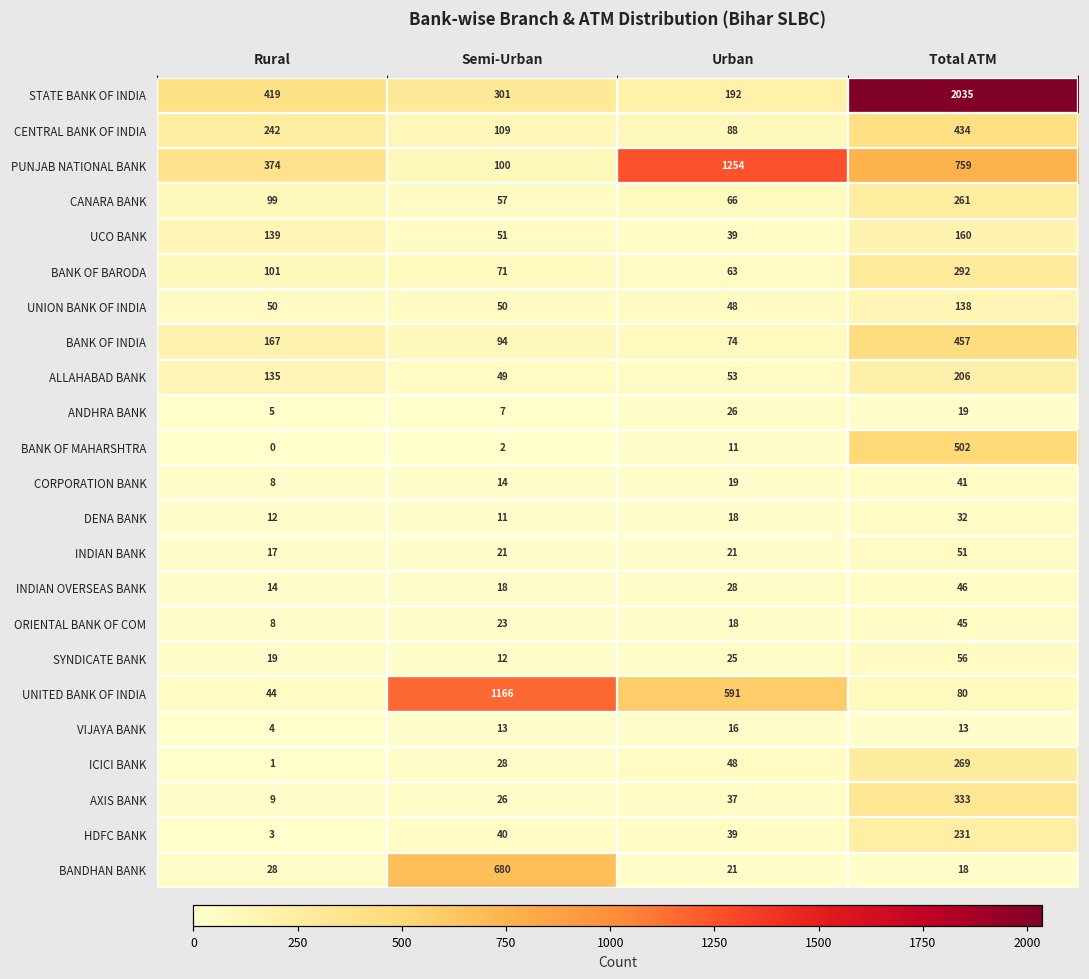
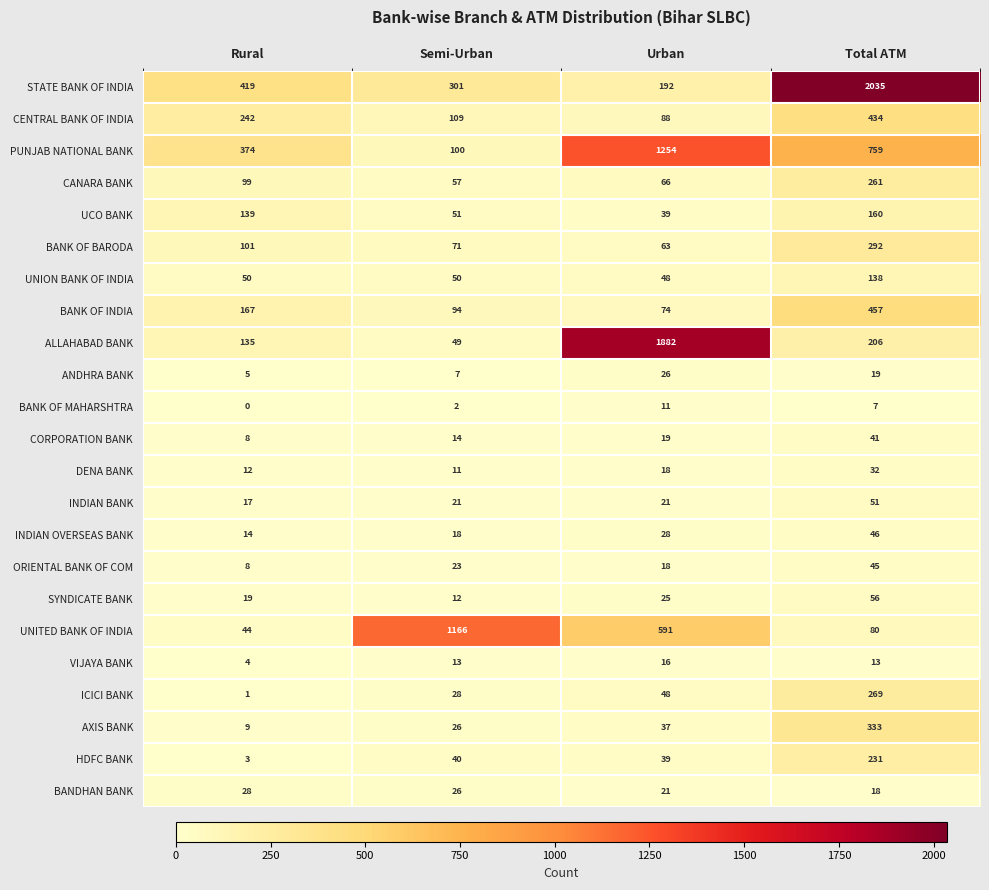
  {
    "STATE BANK OF INDIA": {
      "Rural": 419,
      "Semi-Urban": 301,
      "Urban": 192,
      "Total ATM": 2035
    },
    "CENTRAL BANK OF INDIA": {
      "Rural": 242,
      "Semi-Urban": 109,
      "Urban": 88,
      "Total ATM": 434
    },
    "PUNJAB NATIONAL BANK": {
      "Rural": 374,
      "Semi-Urban": 100,
      "Urban": 1254,
      "Total ATM": 759
    },
    "CANARA BANK": {
      "Rural": 99,
      "Semi-Urban": 57,
      "Urban": 66,
      "Total ATM": 261
    },
    "UCO BANK": {
      "Rural": 139,
      "Semi-Urban": 51,
      "Urban": 39,
      "Total ATM": 160
    },
    "BANK OF BARODA": {
      "Rural": 101,
      "Semi-Urban": 71,
      "Urban": 63,
      "Total ATM": 292
    },
    "UNION BANK OF INDIA": {
      "Rural": 50,
      "Semi-Urban": 50,
      "Urban": 48,
      "Total ATM": 138
    },
    "BANK OF INDIA": {
      "Rural": 167,
      "Semi-Urban": 94,
      "Urban": 74,
      "Total ATM": 457
    },
    "ALLAHABAD BANK": {
      "Rural": 135,
      "Semi-Urban": 49,
-     "Urban": 53,
+     "Urban": 1882,
      "Total ATM": 206
    },
    "ANDHRA BANK": {
      "Rural": 5,
      "Semi-Urban": 7,
      "Urban": 26,
      "Total ATM": 19
    },
    "BANK OF MAHARSHTRA": {
      "Rural": 0,
      "Semi-Urban": 2,
      "Urban": 11,
-     "Total ATM": 502
+     "Total ATM": 7
    },
    "CORPORATION BANK": {
      "Rural": 8,
      "Semi-Urban": 14,
      "Urban": 19,
      "Total ATM": 41
    },
    "DENA BANK": {
      "Rural": 12,
      "Semi-Urban": 11,
      "Urban": 18,
      "Total ATM": 32
    },
    "INDIAN BANK": {
      "Rural": 17,
      "Semi-Urban": 21,
      "Urban": 21,
      "Total ATM": 51
    },
    "INDIAN OVERSEAS BANK": {
      "Rural": 14,
      "Semi-Urban": 18,
      "Urban": 28,
      "Total ATM": 46
    },
    "ORIENTAL BANK OF COM": {
      "Rural": 8,
      "Semi-Urban": 23,
      "Urban": 18,
      "Total ATM": 45
    },
    "SYNDICATE BANK": {
      "Rural": 19,
      "Semi-Urban": 12,
      "Urban": 25,
      "Total ATM": 56
    },
    "UNITED BANK OF INDIA": {
      "Rural": 44,
      "Semi-Urban": 1166,
      "Urban": 591,
      "Total ATM": 80
    },
    "VIJAYA BANK": {
      "Rural": 4,
      "Semi-Urban": 13,
      "Urban": 16,
      "Total ATM": 13
    },
    "ICICI BANK": {
      "Rural": 1,
      "Semi-Urban": 28,
      "Urban": 48,
      "Total ATM": 269
    },
    "AXIS BANK": {
      "Rural": 9,
      "Semi-Urban": 26,
      "Urban": 37,
      "Total ATM": 333
    },
    "HDFC BANK": {
      "Rural": 3,
      "Semi-Urban": 40,
      "Urban": 39,
      "Total ATM": 231
    },
    "BANDHAN BANK": {
      "Rural": 28,
-     "Semi-Urban": 680,
+     "Semi-Urban": 26,
      "Urban": 21,
      "Total ATM": 18
    }
  }
